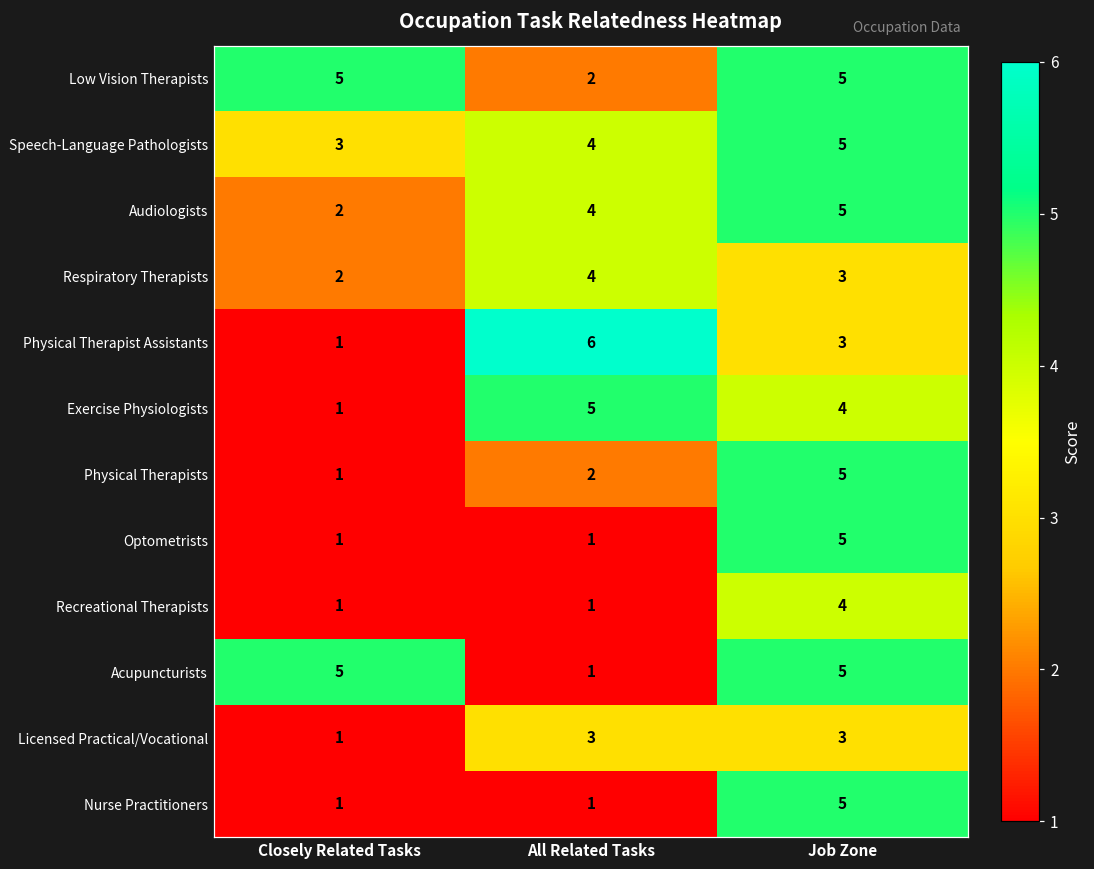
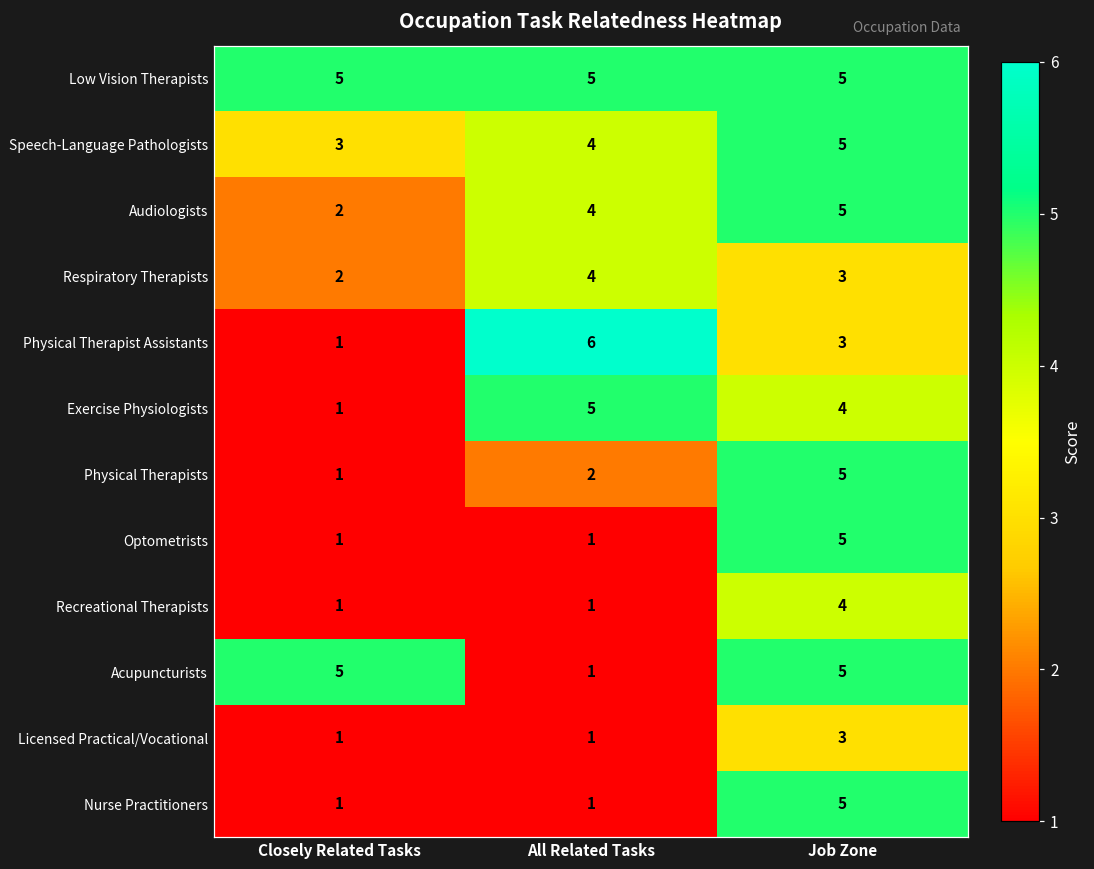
  {
    "Low Vision Therapists": {
      "Closely Related Tasks": 5,
-     "All Related Tasks": 2,
+     "All Related Tasks": 5,
      "Job Zone": 5
    },
    "Speech-Language Pathologists": {
      "Closely Related Tasks": 3,
      "All Related Tasks": 4,
      "Job Zone": 5
    },
    "Audiologists": {
      "Closely Related Tasks": 2,
      "All Related Tasks": 4,
      "Job Zone": 5
    },
    "Respiratory Therapists": {
      "Closely Related Tasks": 2,
      "All Related Tasks": 4,
      "Job Zone": 3
    },
    "Physical Therapist Assistants": {
      "Closely Related Tasks": 1,
      "All Related Tasks": 6,
      "Job Zone": 3
    },
    "Exercise Physiologists": {
      "Closely Related Tasks": 1,
      "All Related Tasks": 5,
      "Job Zone": 4
    },
    "Physical Therapists": {
      "Closely Related Tasks": 1,
      "All Related Tasks": 2,
      "Job Zone": 5
    },
    "Optometrists": {
      "Closely Related Tasks": 1,
      "All Related Tasks": 1,
      "Job Zone": 5
    },
    "Recreational Therapists": {
      "Closely Related Tasks": 1,
      "All Related Tasks": 1,
      "Job Zone": 4
    },
    "Acupuncturists": {
      "Closely Related Tasks": 5,
      "All Related Tasks": 1,
      "Job Zone": 5
    },
    "Licensed Practical/Vocational": {
      "Closely Related Tasks": 1,
-     "All Related Tasks": 3,
+     "All Related Tasks": 1,
      "Job Zone": 3
    },
    "Nurse Practitioners": {
      "Closely Related Tasks": 1,
      "All Related Tasks": 1,
      "Job Zone": 5
    }
  }
